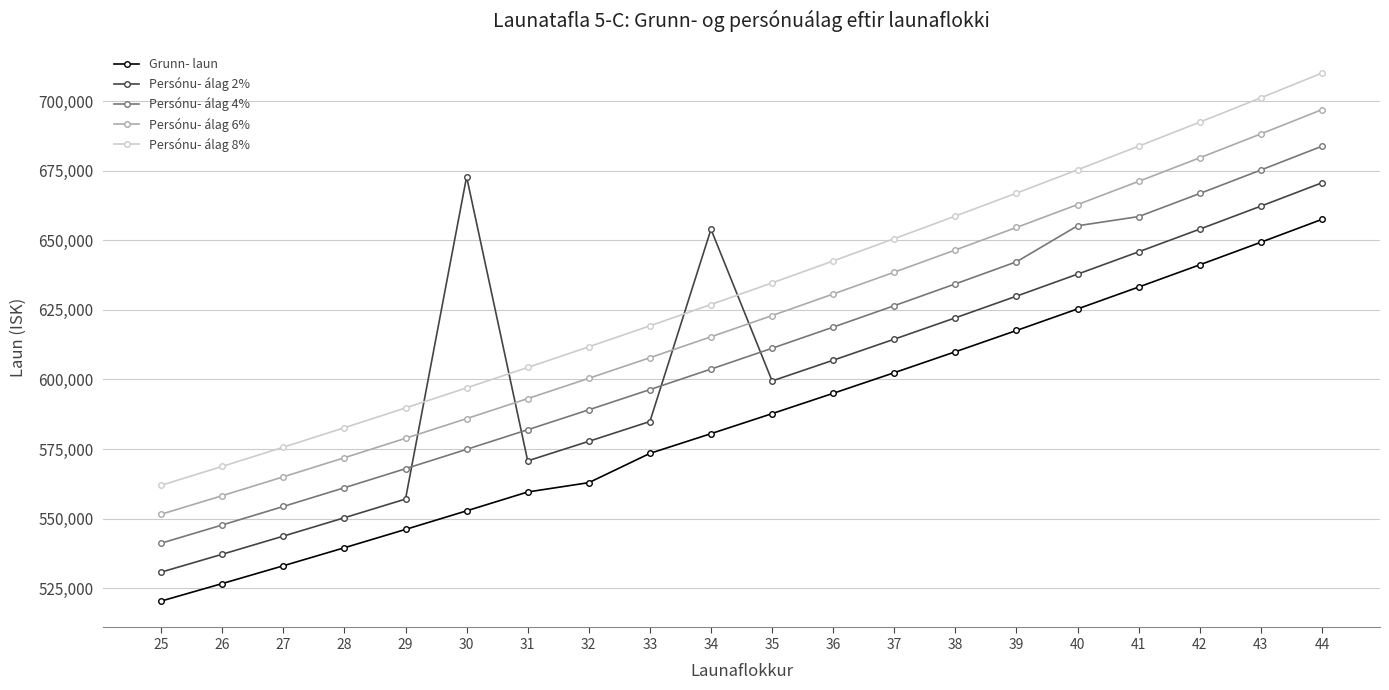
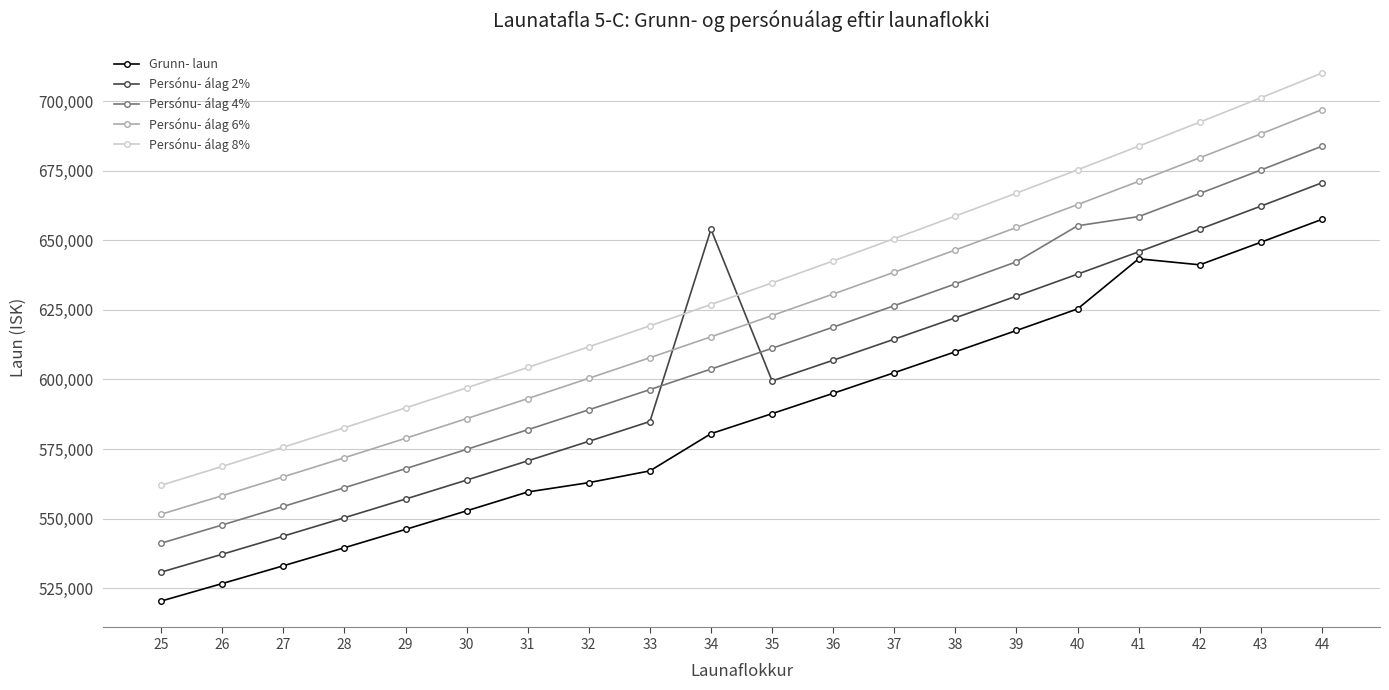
  {
    "Grunn- laun": {
      "25": "520,000",
      "26": "527,000",
      "27": "533,000",
      "28": "539,000",
      "29": "546,000",
      "30": "553,000",
      "31": "560,000",
      "32": "563,000",
-     "33": "573,000",
+     "33": "567,000",
      "34": "581,000",
      "35": "588,000",
      "36": "595,000",
      "37": "602,000",
      "38": "610,000",
      "39": "618,000",
      "40": "625,000",
-     "41": "633,000",
+     "41": "643,000",
      "42": "641,000",
      "43": "649,000",
      "44": "658,000"
    },
    "Persónu- álag 2%": {
      "25": "531,000",
      "26": "537,000",
      "27": "544,000",
      "28": "550,000",
      "29": "557,000",
-     "30": "673,000",
+     "30": "564,000",
      "31": "571,000",
      "32": "578,000",
      "33": "585,000",
      "34": "654,000",
      "35": "599,000",
      "36": "607,000",
      "37": "614,000",
      "38": "622,000",
      "39": "630,000",
      "40": "638,000",
      "41": "646,000",
      "42": "654,000",
      "43": "662,000",
      "44": "671,000"
    },
    "Persónu- álag 4%": {
      "25": "541,000",
      "26": "548,000",
      "27": "554,000",
      "28": "561,000",
      "29": "568,000",
      "30": "575,000",
      "31": "582,000",
      "32": "589,000",
      "33": "596,000",
      "34": "604,000",
      "35": "611,000",
      "36": "619,000",
      "37": "627,000",
      "38": "634,000",
      "39": "642,000",
      "40": "655,000",
      "41": "659,000",
      "42": "667,000",
      "43": "675,000",
      "44": "684,000"
    }
  }
